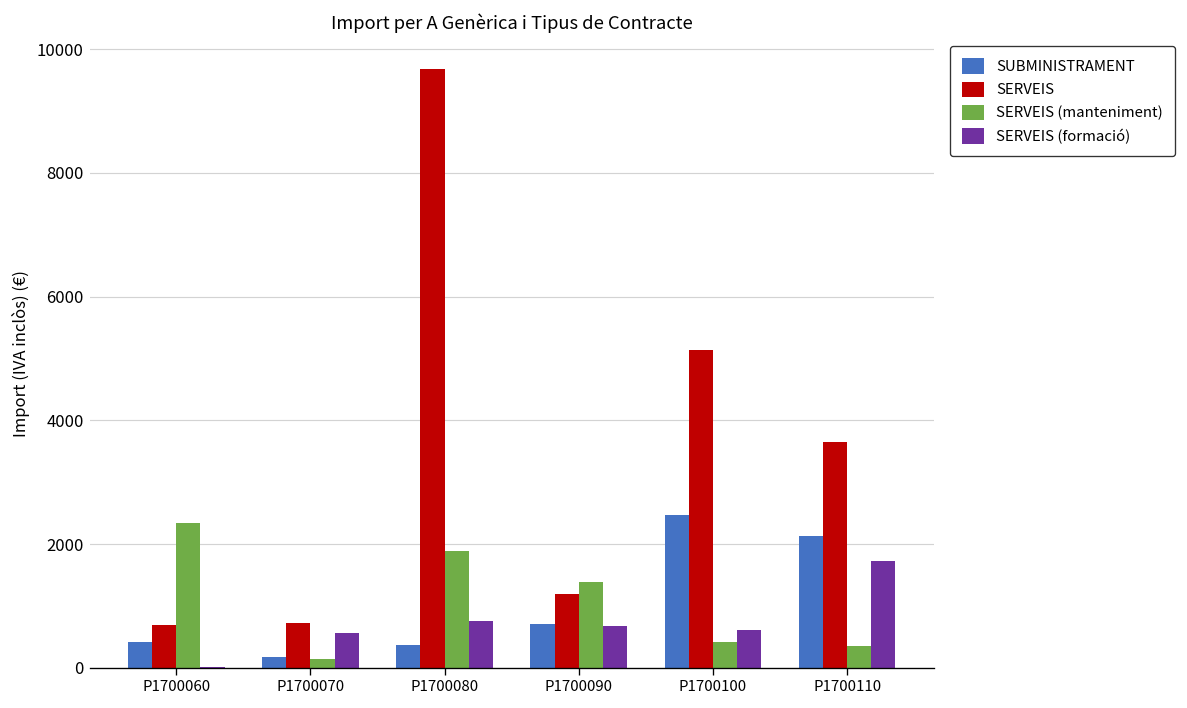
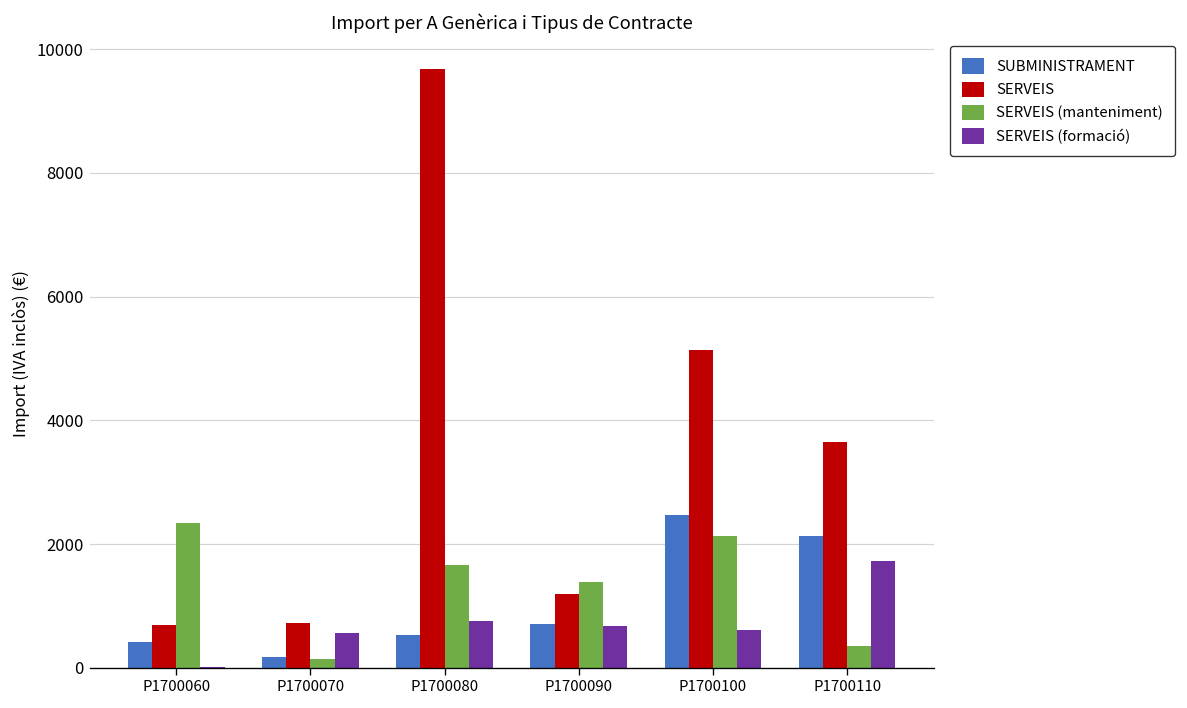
  {
    "SUBMINISTRAMENT": {
      "P1700060": 400,
      "P1700070": 200,
-     "P1700080": 400,
+     "P1700080": 500,
      "P1700090": 700,
      "P1700100": 2500,
      "P1700110": 2100
    },
    "SERVEIS": {
      "P1700060": 700,
      "P1700070": 700,
      "P1700080": 9700,
      "P1700090": 1200,
      "P1700100": 5100,
      "P1700110": 3700
    },
    "SERVEIS (manteniment)": {
      "P1700060": 2300,
      "P1700070": 100,
-     "P1700080": 1900,
+     "P1700080": 1700,
      "P1700090": 1400,
-     "P1700100": 400,
+     "P1700100": 2100,
      "P1700110": 400
    },
    "SERVEIS (formació)": {
      "P1700070": 600,
      "P1700080": 800,
      "P1700090": 700,
      "P1700100": 600,
      "P1700110": 1700
    }
  }
